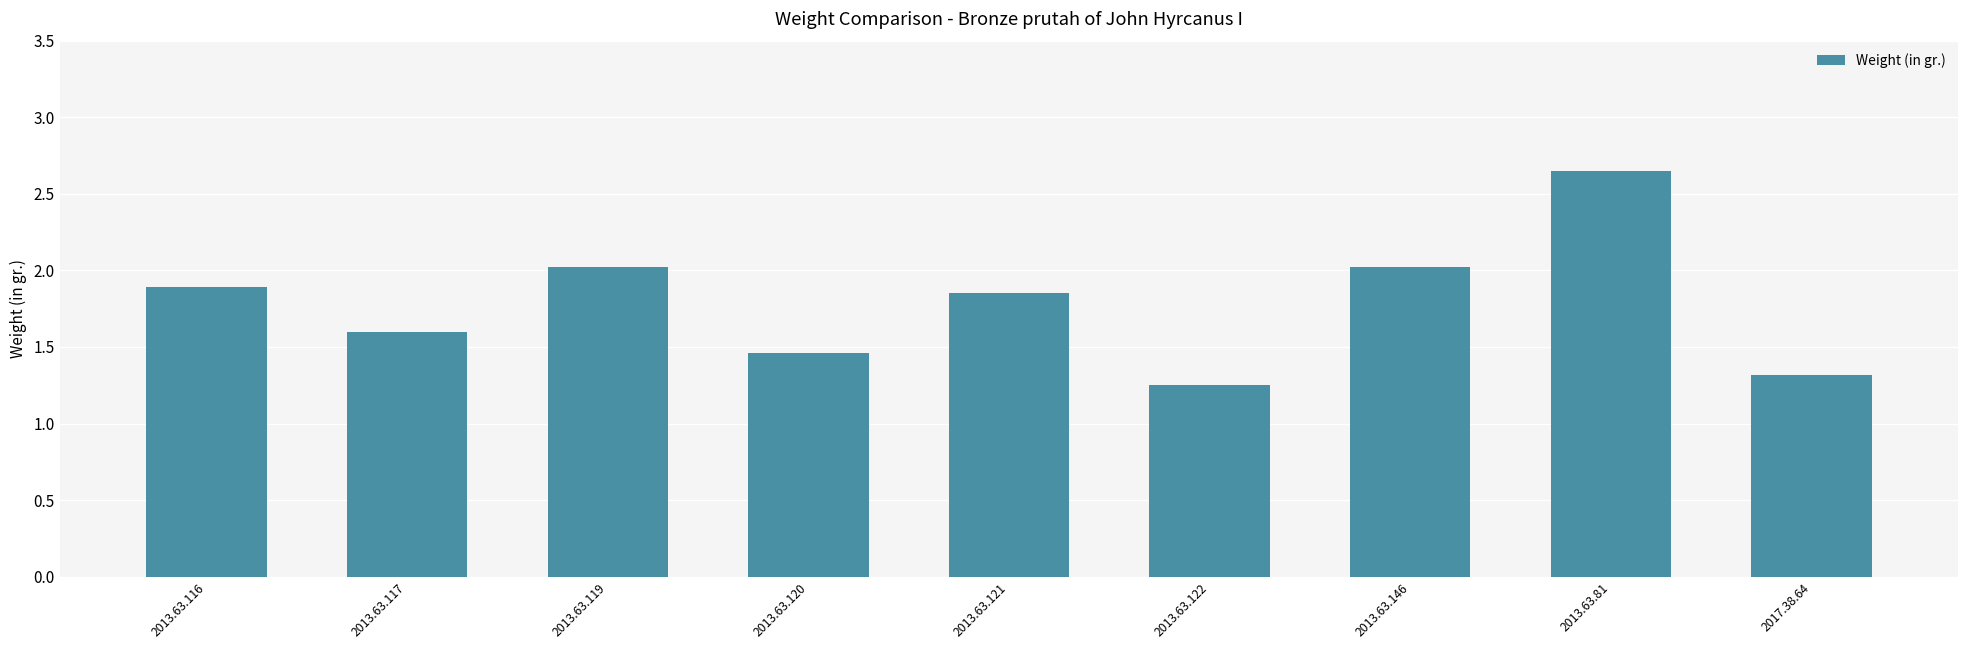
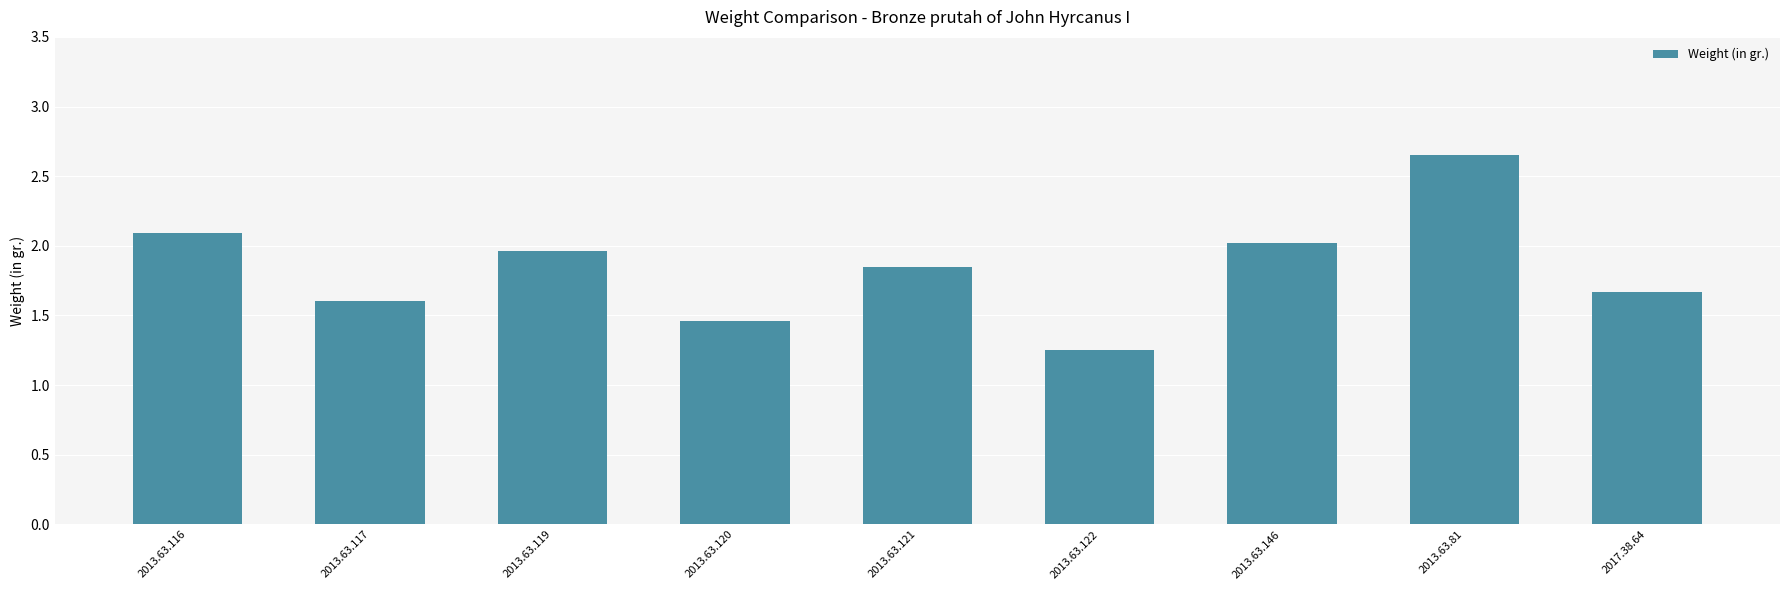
  {
-   "2013.63.116": 1.89,
+   "2013.63.116": 2.09,
    "2013.63.117": 1.60,
-   "2013.63.119": 2.02,
+   "2013.63.119": 1.96,
    "2013.63.120": 1.46,
    "2013.63.121": 1.85,
    "2013.63.122": 1.25,
    "2013.63.146": 2.02,
    "2013.63.81": 2.65,
-   "2017.38.64": 1.32
+   "2017.38.64": 1.67
  }
